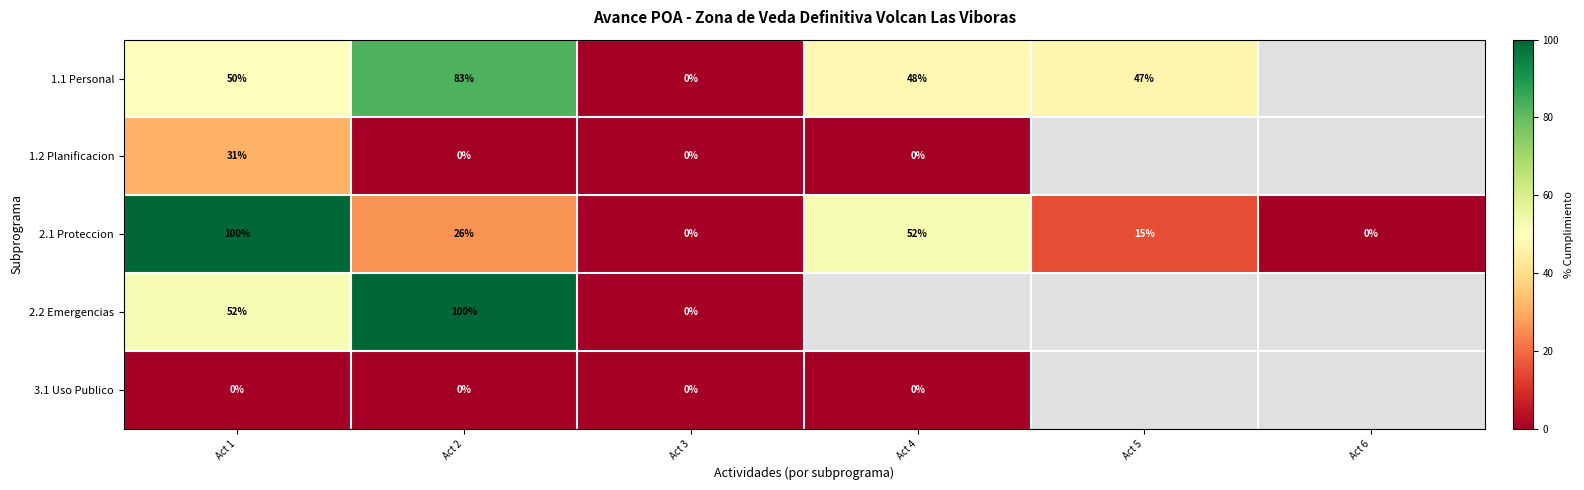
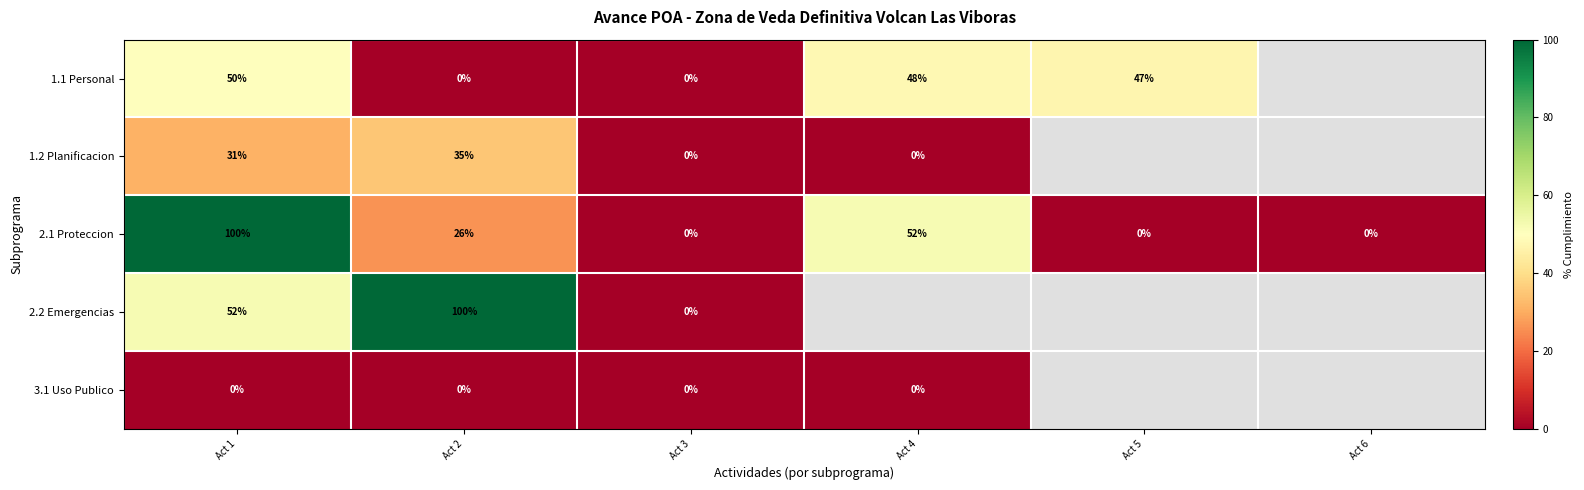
  {
    "1.1 Personal": {
      "Act 1": "50%",
-     "Act 2": "83%",
+     "Act 2": "0%",
      "Act 3": "0%",
      "Act 4": "48%",
      "Act 5": "47%"
    },
    "1.2 Planificacion": {
      "Act 1": "31%",
-     "Act 2": "0%",
+     "Act 2": "35%",
      "Act 3": "0%",
      "Act 4": "0%"
    },
    "2.1 Proteccion": {
      "Act 1": "100%",
      "Act 2": "26%",
      "Act 3": "0%",
      "Act 4": "52%",
-     "Act 5": "15%",
+     "Act 5": "0%",
      "Act 6": "0%"
    },
    "2.2 Emergencias": {
      "Act 1": "52%",
      "Act 2": "100%",
      "Act 3": "0%"
    },
    "3.1 Uso Publico": {
      "Act 1": "0%",
      "Act 2": "0%",
      "Act 3": "0%",
      "Act 4": "0%"
    }
  }
